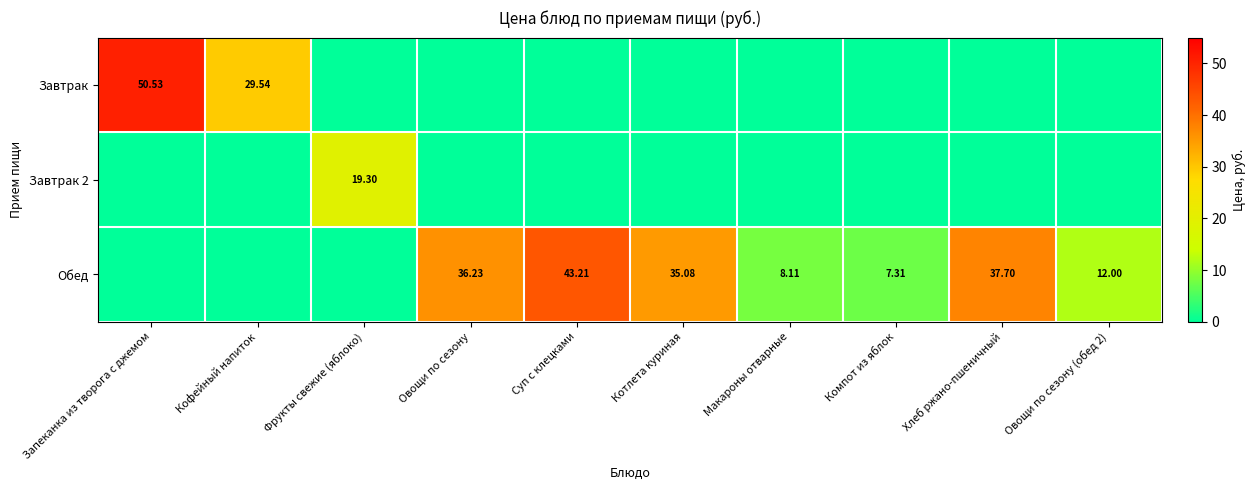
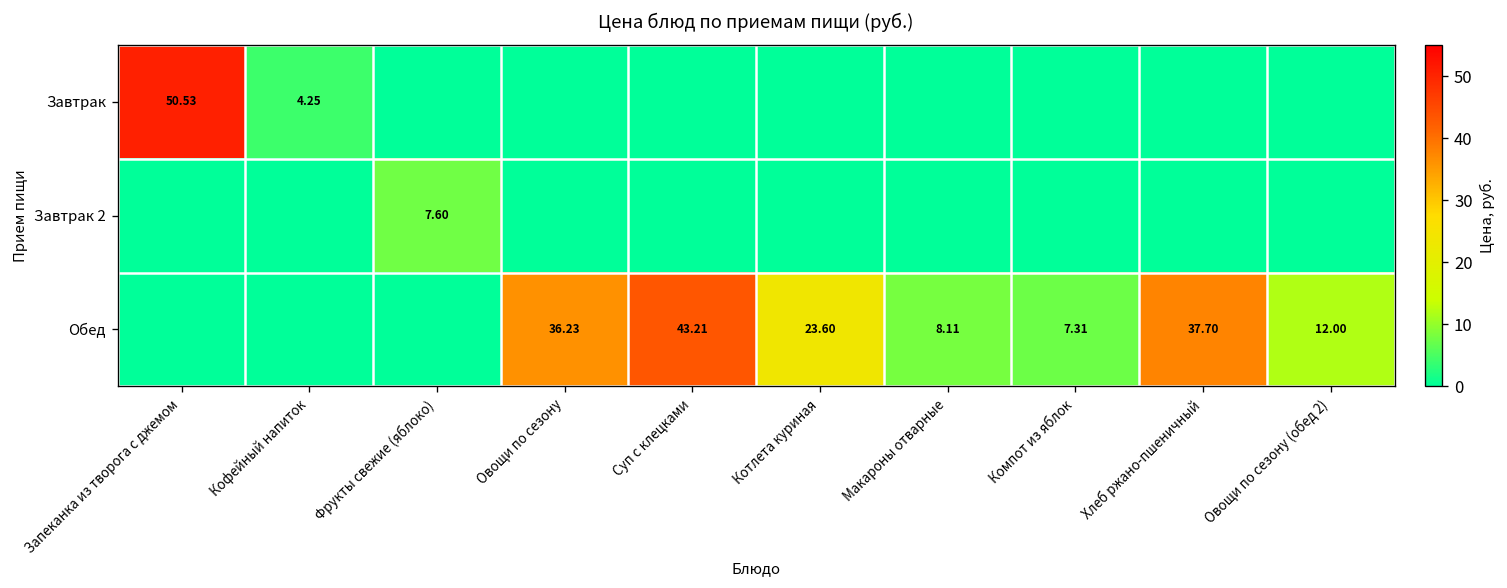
  {
    "Завтрак": {
      "Запеканка из творога с джемом": 50.53,
-     "Кофейный напиток": 29.54
+     "Кофейный напиток": 4.25
    },
    "Завтрак 2": {
-     "Фрукты свежие (яблоко)": 19.30
+     "Фрукты свежие (яблоко)": 7.60
    },
    "Обед": {
      "Овощи по сезону": 36.23,
      "Суп с клецками": 43.21,
-     "Котлета куриная": 35.08,
+     "Котлета куриная": 23.60,
      "Макароны отварные": 8.11,
      "Компот из яблок": 7.31,
      "Хлеб ржано-пшеничный": 37.70,
      "Овощи по сезону (обед 2)": 12.00
    }
  }
